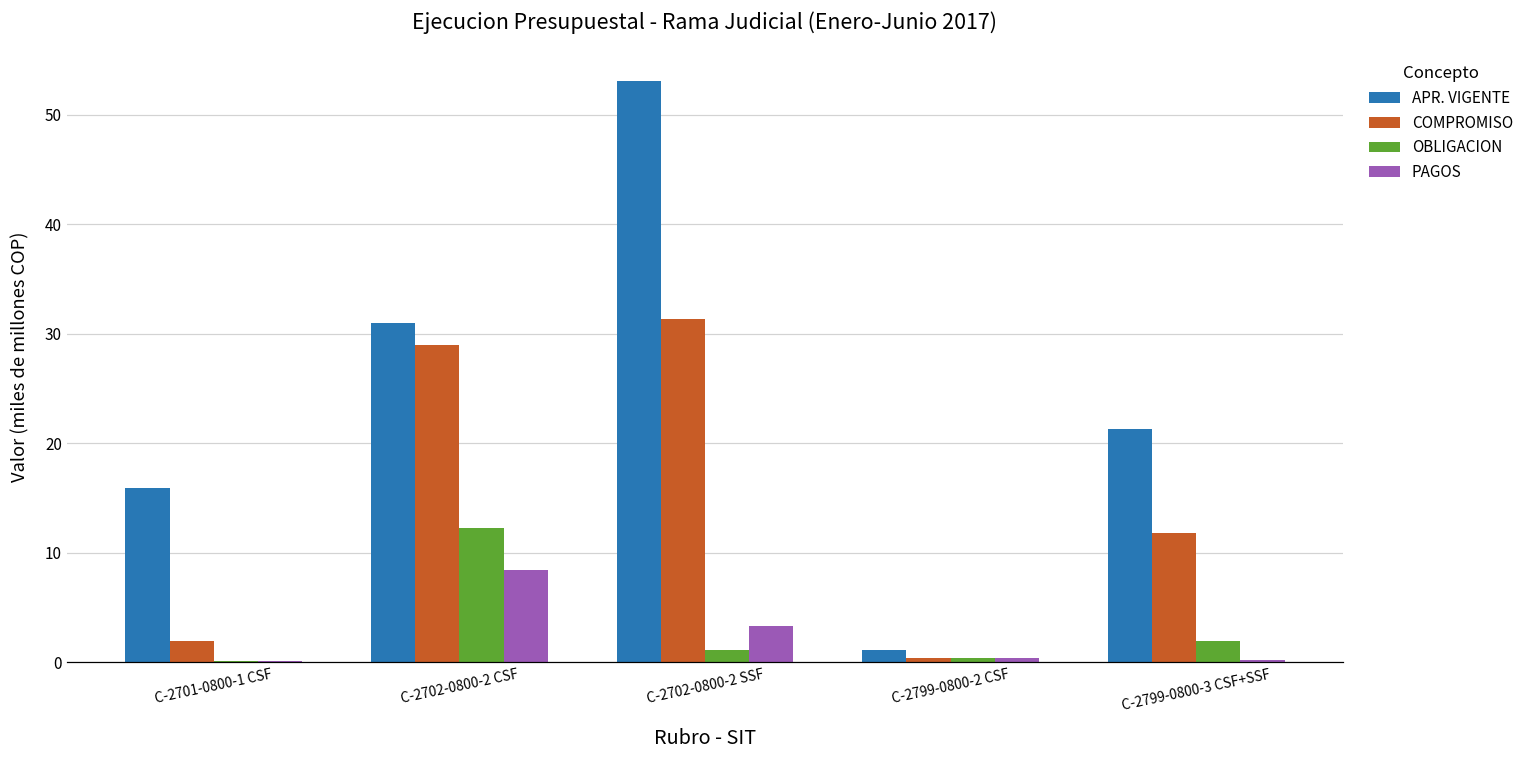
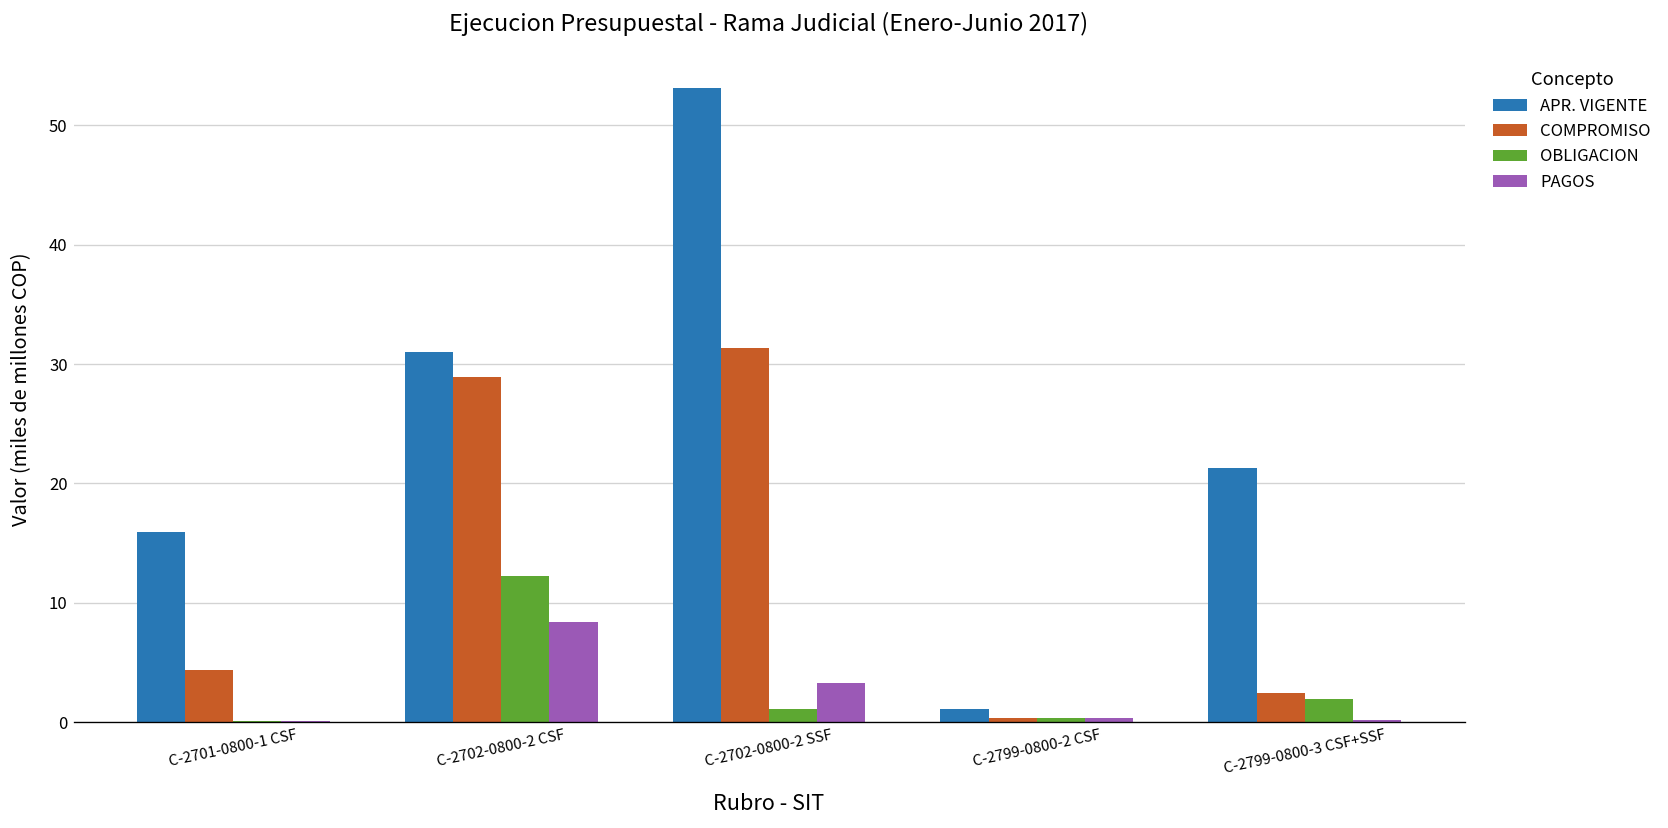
  {
    "APR. VIGENTE": {
      "C-2701-0800-1 CSF": 16,
      "C-2702-0800-2 CSF": 31,
      "C-2702-0800-2 SSF": 53,
      "C-2799-0800-2 CSF": 1,
      "C-2799-0800-3 CSF+SSF": 21
    },
    "COMPROMISO": {
-     "C-2701-0800-1 CSF": 2,
+     "C-2701-0800-1 CSF": 4,
      "C-2702-0800-2 CSF": 29,
      "C-2702-0800-2 SSF": 31,
      "C-2799-0800-2 CSF": 0,
-     "C-2799-0800-3 CSF+SSF": 12
+     "C-2799-0800-3 CSF+SSF": 2
    },
    "OBLIGACION": {
      "C-2702-0800-2 CSF": 12,
      "C-2702-0800-2 SSF": 1,
      "C-2799-0800-2 CSF": 0,
      "C-2799-0800-3 CSF+SSF": 2
    },
    "PAGOS": {
      "C-2702-0800-2 CSF": 8,
      "C-2702-0800-2 SSF": 3,
      "C-2799-0800-2 CSF": 0
    }
  }
